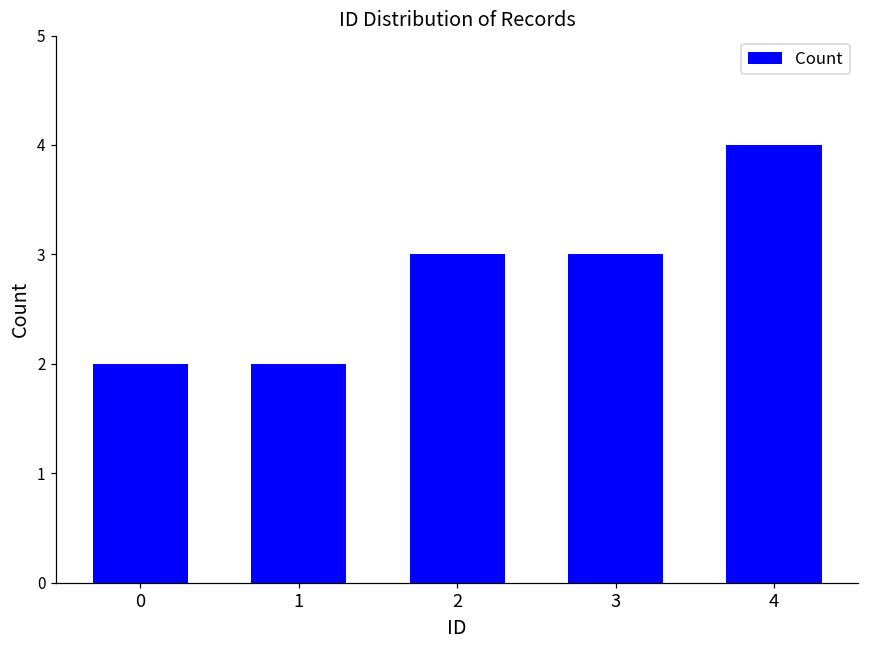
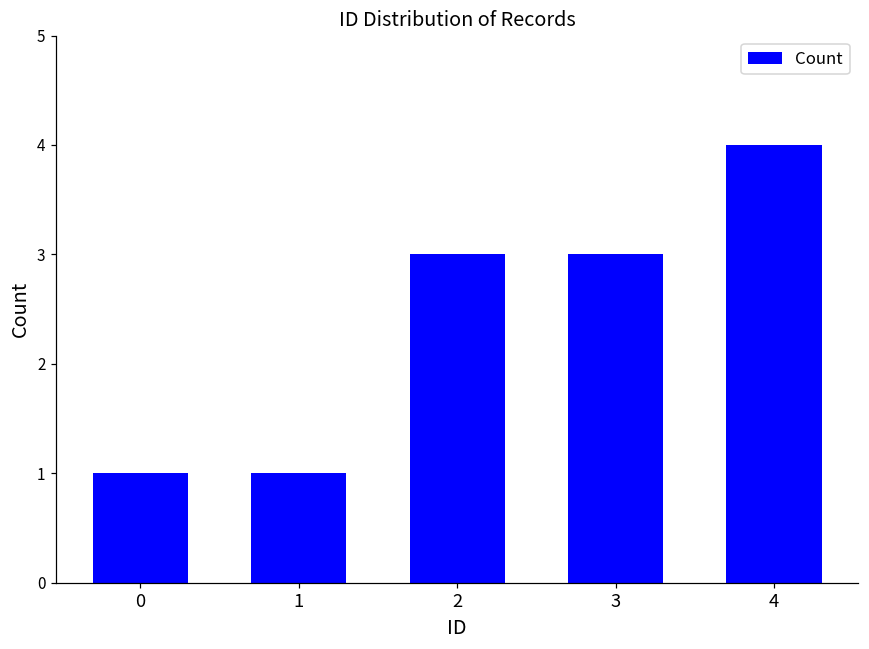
  {
-   "0": 2,
-   "1": 2,
+   "0": 1,
+   "1": 1,
    "2": 3,
    "3": 3,
    "4": 4
  }
